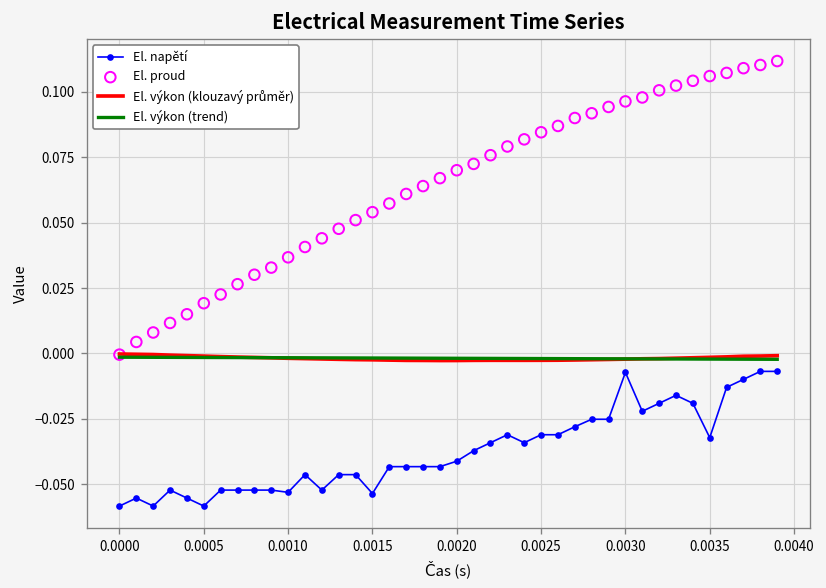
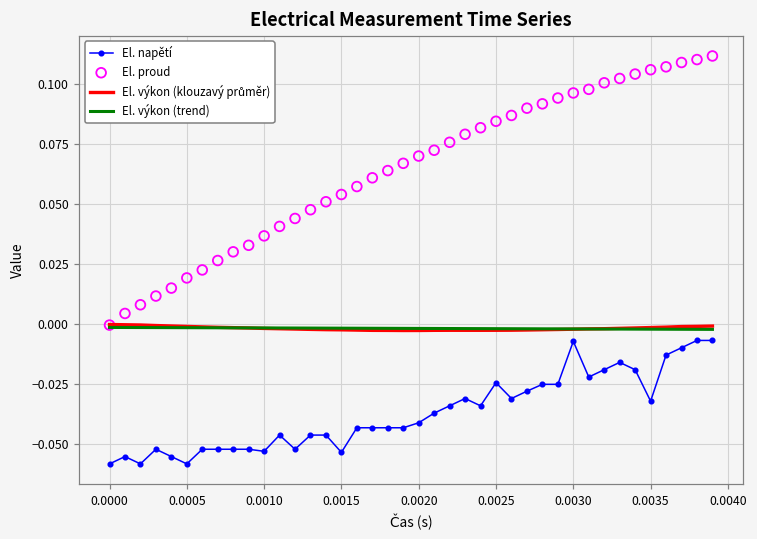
  {
    "El. napětí": {
      "0.0000": -0.058,
      "0.0005": -0.058,
      "0.0010": -0.053,
      "0.0015": -0.054,
      "0.0020": -0.041,
-     "0.0025": -0.031,
+     "0.0025": -0.024,
      "0.0030": -0.007,
      "0.0035": -0.032
    }
  }
